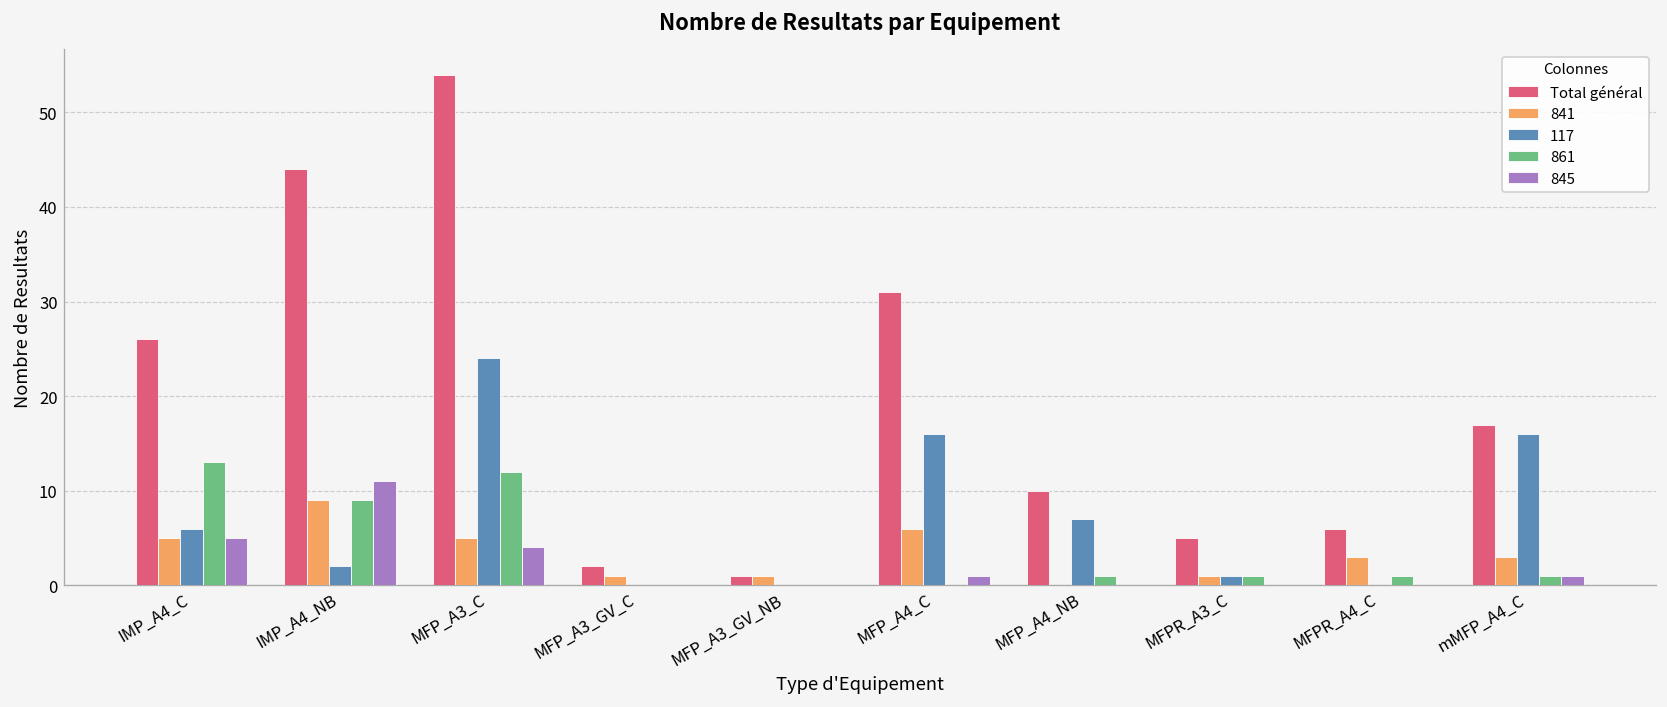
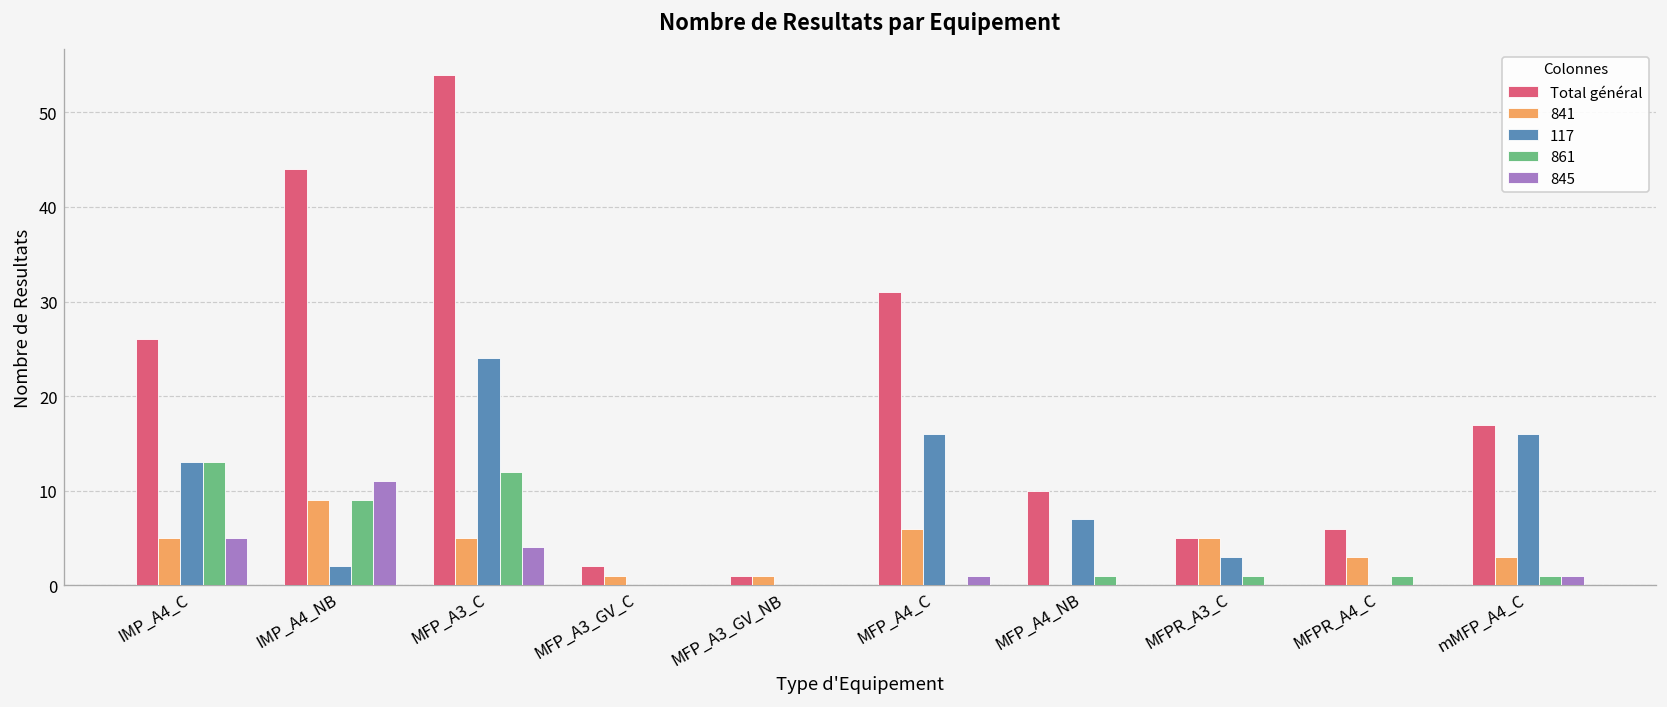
  {
    "Total général": {
      "IMP_A4_C": 26,
      "IMP_A4_NB": 44,
      "MFP_A3_C": 54,
      "MFP_A3_GV_C": 2,
      "MFP_A3_GV_NB": 1,
      "MFP_A4_C": 31,
      "MFP_A4_NB": 10,
      "MFPR_A3_C": 5,
      "MFPR_A4_C": 6,
      "mMFP_A4_C": 17
    },
    "841": {
      "IMP_A4_C": 5,
      "IMP_A4_NB": 9,
      "MFP_A3_C": 5,
      "MFP_A3_GV_C": 1,
      "MFP_A3_GV_NB": 1,
      "MFP_A4_C": 6,
      "MFP_A4_NB": 0,
-     "MFPR_A3_C": 1,
+     "MFPR_A3_C": 5,
      "MFPR_A4_C": 3,
      "mMFP_A4_C": 3
    },
    "117": {
-     "IMP_A4_C": 6,
+     "IMP_A4_C": 13,
      "IMP_A4_NB": 2,
      "MFP_A3_C": 24,
      "MFP_A3_GV_C": 0,
      "MFP_A3_GV_NB": 0,
      "MFP_A4_C": 16,
      "MFP_A4_NB": 7,
-     "MFPR_A3_C": 1,
+     "MFPR_A3_C": 3,
      "MFPR_A4_C": 0,
      "mMFP_A4_C": 16
    },
    "861": {
      "IMP_A4_C": 13,
      "IMP_A4_NB": 9,
      "MFP_A3_C": 12,
      "MFP_A3_GV_C": 0,
      "MFP_A3_GV_NB": 0,
      "MFP_A4_C": 0,
      "MFP_A4_NB": 1,
      "MFPR_A3_C": 1,
      "MFPR_A4_C": 1,
      "mMFP_A4_C": 1
    },
    "845": {
      "IMP_A4_C": 5,
      "IMP_A4_NB": 11,
      "MFP_A3_C": 4,
      "MFP_A3_GV_C": 0,
      "MFP_A3_GV_NB": 0,
      "MFP_A4_C": 1,
      "MFP_A4_NB": 0,
      "MFPR_A3_C": 0,
      "MFPR_A4_C": 0,
      "mMFP_A4_C": 1
    }
  }
